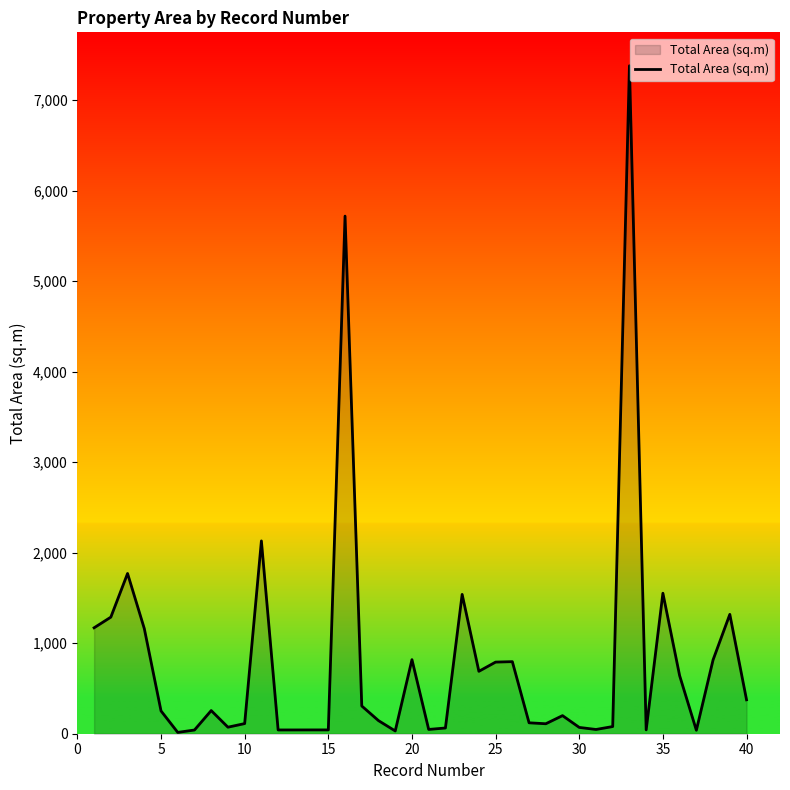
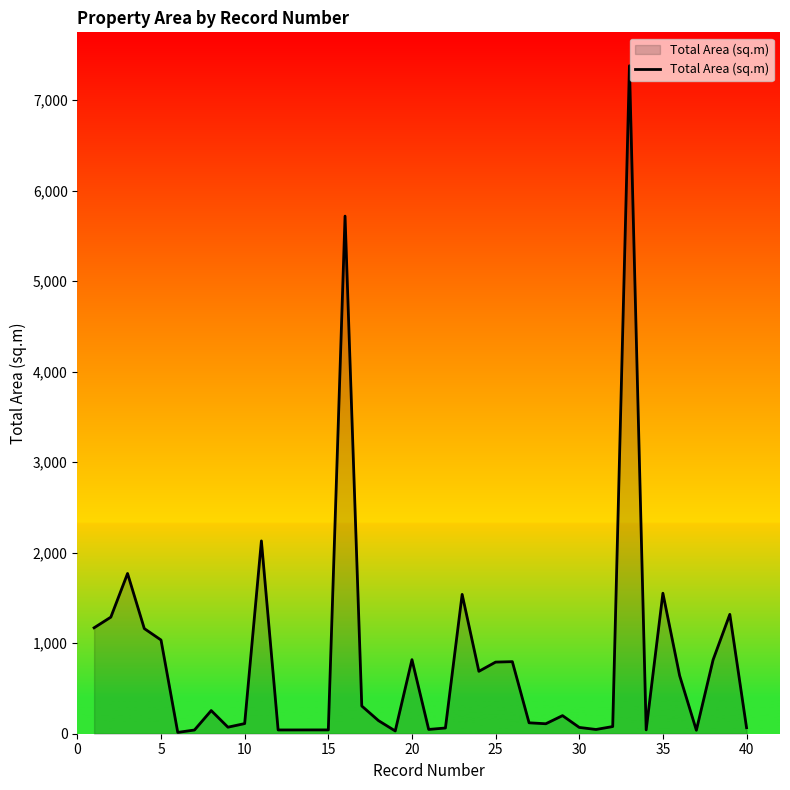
  {
-   "5": "300",
+   "5": "1,000",
    "10": "100",
    "15": "0",
    "20": "800",
    "25": "800",
    "30": "100",
    "35": "1,600",
-   "40": "400"
+   "40": "100"
  }
